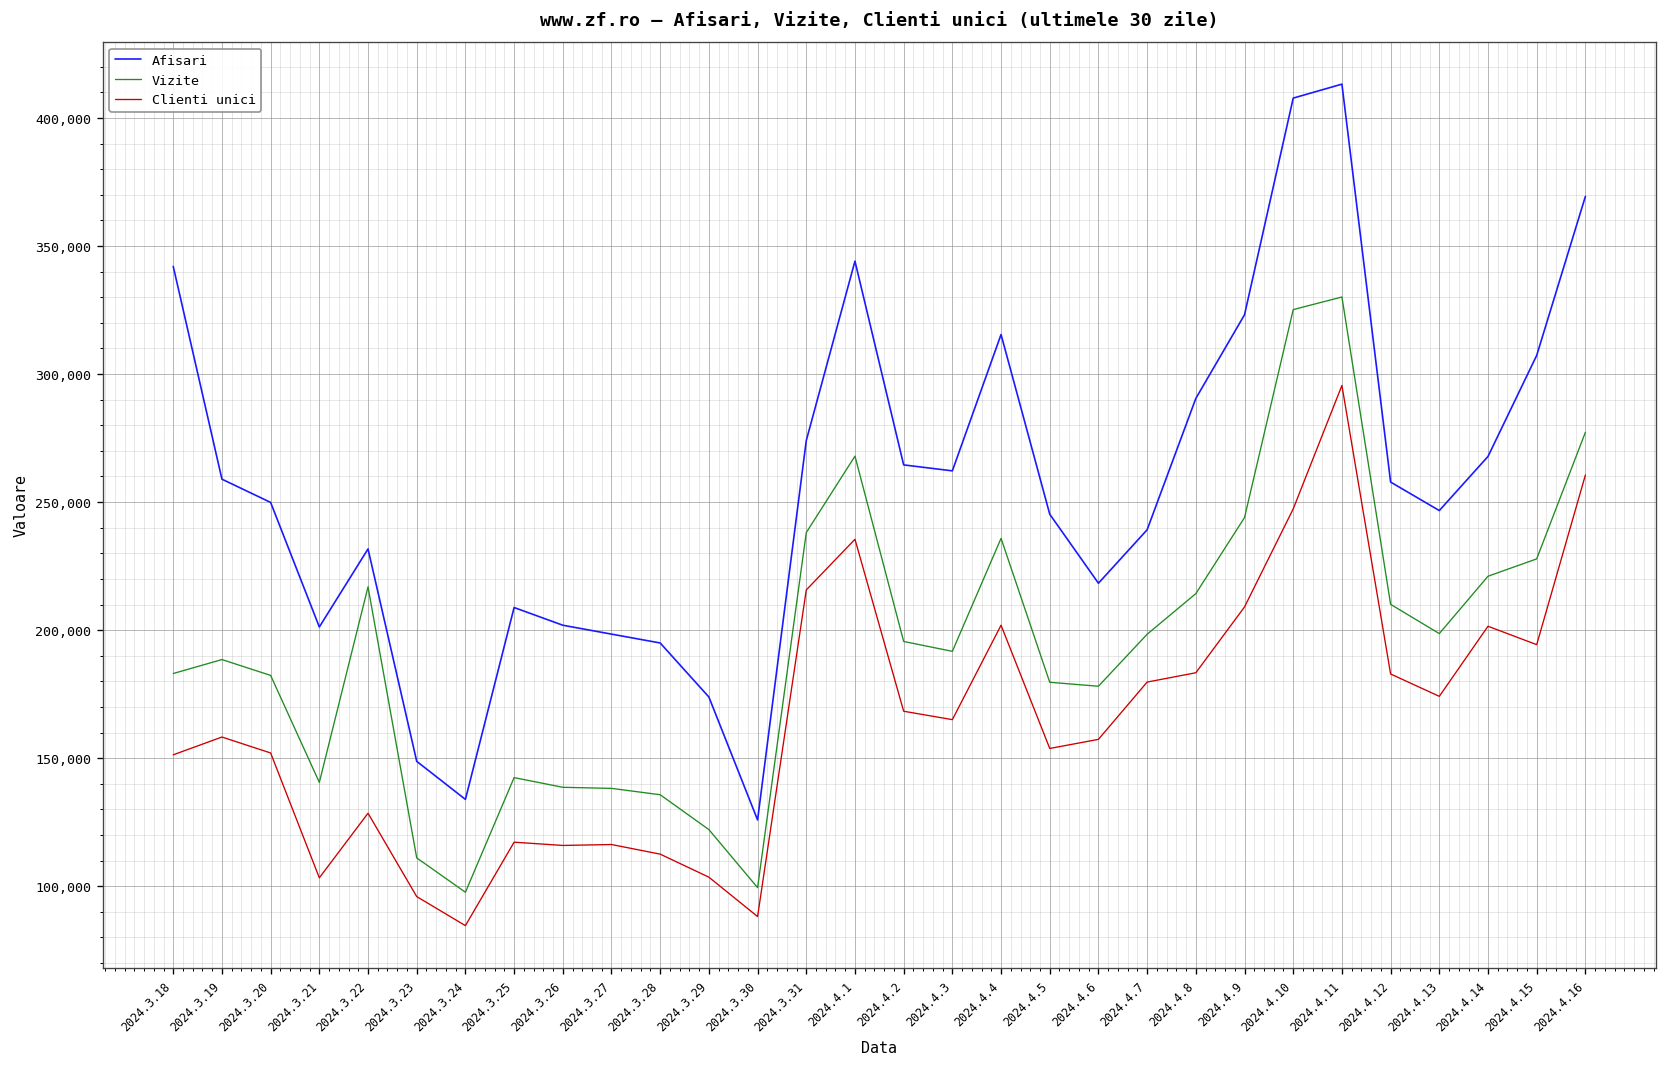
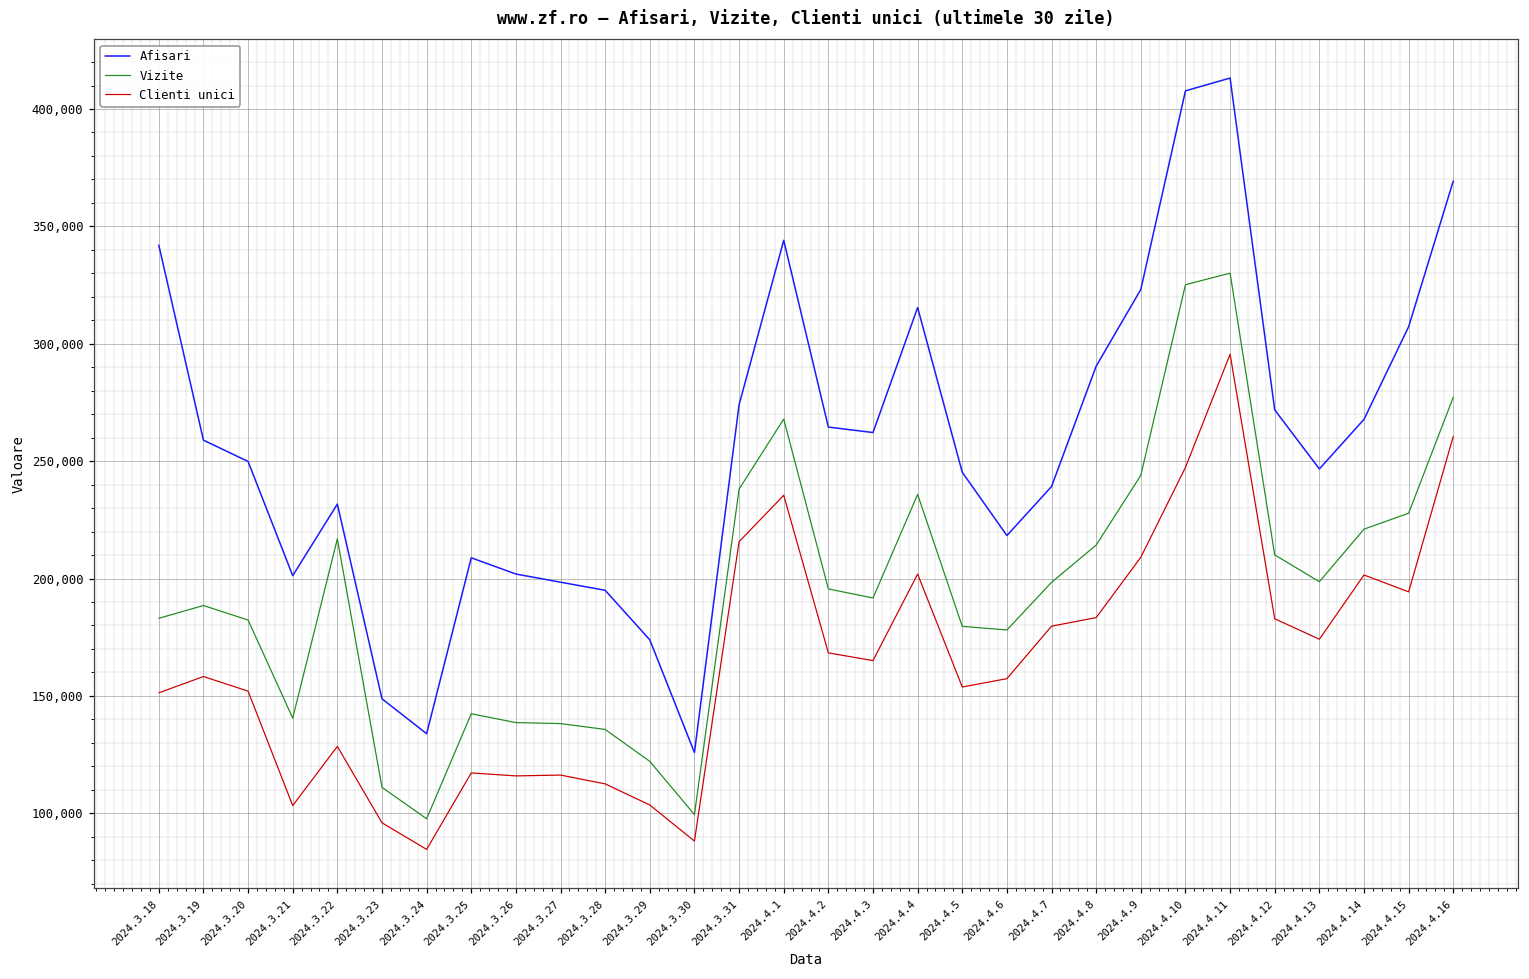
  {
    "Afisari": {
      "2024.3.18": "342,000",
      "2024.3.19": "259,000",
      "2024.3.20": "250,000",
      "2024.3.21": "201,000",
      "2024.3.22": "232,000",
      "2024.3.23": "149,000",
      "2024.3.24": "134,000",
      "2024.3.25": "209,000",
      "2024.3.26": "202,000",
      "2024.3.27": "198,000",
      "2024.3.28": "195,000",
      "2024.3.29": "174,000",
      "2024.3.30": "126,000",
      "2024.3.31": "274,000",
      "2024.4.1": "344,000",
      "2024.4.2": "265,000",
      "2024.4.3": "262,000",
      "2024.4.4": "315,000",
      "2024.4.5": "245,000",
      "2024.4.6": "218,000",
      "2024.4.7": "239,000",
      "2024.4.8": "290,000",
      "2024.4.9": "323,000",
      "2024.4.10": "408,000",
      "2024.4.11": "413,000",
-     "2024.4.12": "258,000",
+     "2024.4.12": "272,000",
      "2024.4.13": "247,000",
      "2024.4.14": "268,000",
      "2024.4.15": "307,000",
      "2024.4.16": "369,000"
    },
    "Vizite": {
      "2024.3.18": "183,000",
      "2024.3.19": "189,000",
      "2024.3.20": "182,000",
      "2024.3.21": "141,000",
      "2024.3.22": "217,000",
      "2024.3.23": "111,000",
      "2024.3.24": "98,000",
      "2024.3.25": "142,000",
      "2024.3.26": "139,000",
      "2024.3.27": "138,000",
      "2024.3.28": "136,000",
      "2024.3.29": "122,000",
      "2024.3.30": "99,000",
      "2024.3.31": "238,000",
      "2024.4.1": "268,000",
      "2024.4.2": "196,000",
      "2024.4.3": "192,000",
      "2024.4.4": "236,000",
      "2024.4.5": "180,000",
      "2024.4.6": "178,000",
      "2024.4.7": "198,000",
      "2024.4.8": "214,000",
      "2024.4.9": "244,000",
      "2024.4.10": "325,000",
      "2024.4.11": "330,000",
      "2024.4.12": "210,000",
      "2024.4.13": "199,000",
      "2024.4.14": "221,000",
      "2024.4.15": "228,000",
      "2024.4.16": "277,000"
    },
    "Clienti unici": {
      "2024.3.18": "151,000",
      "2024.3.19": "158,000",
      "2024.3.20": "152,000",
      "2024.3.21": "103,000",
      "2024.3.22": "129,000",
      "2024.3.23": "96,000",
      "2024.3.24": "85,000",
      "2024.3.25": "117,000",
      "2024.3.26": "116,000",
      "2024.3.27": "116,000",
      "2024.3.28": "113,000",
      "2024.3.29": "104,000",
      "2024.3.30": "88,000",
      "2024.3.31": "216,000",
      "2024.4.1": "235,000",
      "2024.4.2": "168,000",
      "2024.4.3": "165,000",
      "2024.4.4": "202,000",
      "2024.4.5": "154,000",
      "2024.4.6": "157,000",
      "2024.4.7": "180,000",
      "2024.4.8": "183,000",
      "2024.4.9": "209,000",
      "2024.4.10": "247,000",
      "2024.4.11": "296,000",
      "2024.4.12": "183,000",
      "2024.4.13": "174,000",
      "2024.4.14": "202,000",
      "2024.4.15": "194,000",
      "2024.4.16": "261,000"
    }
  }
